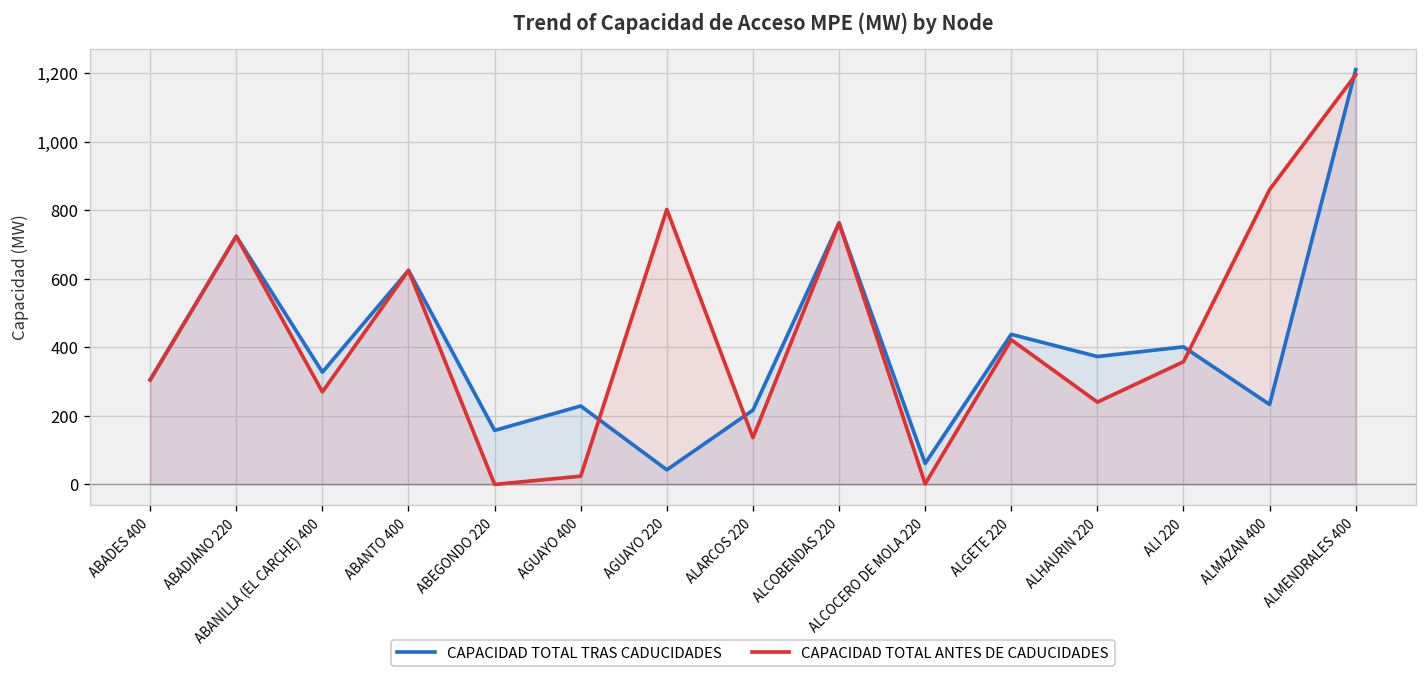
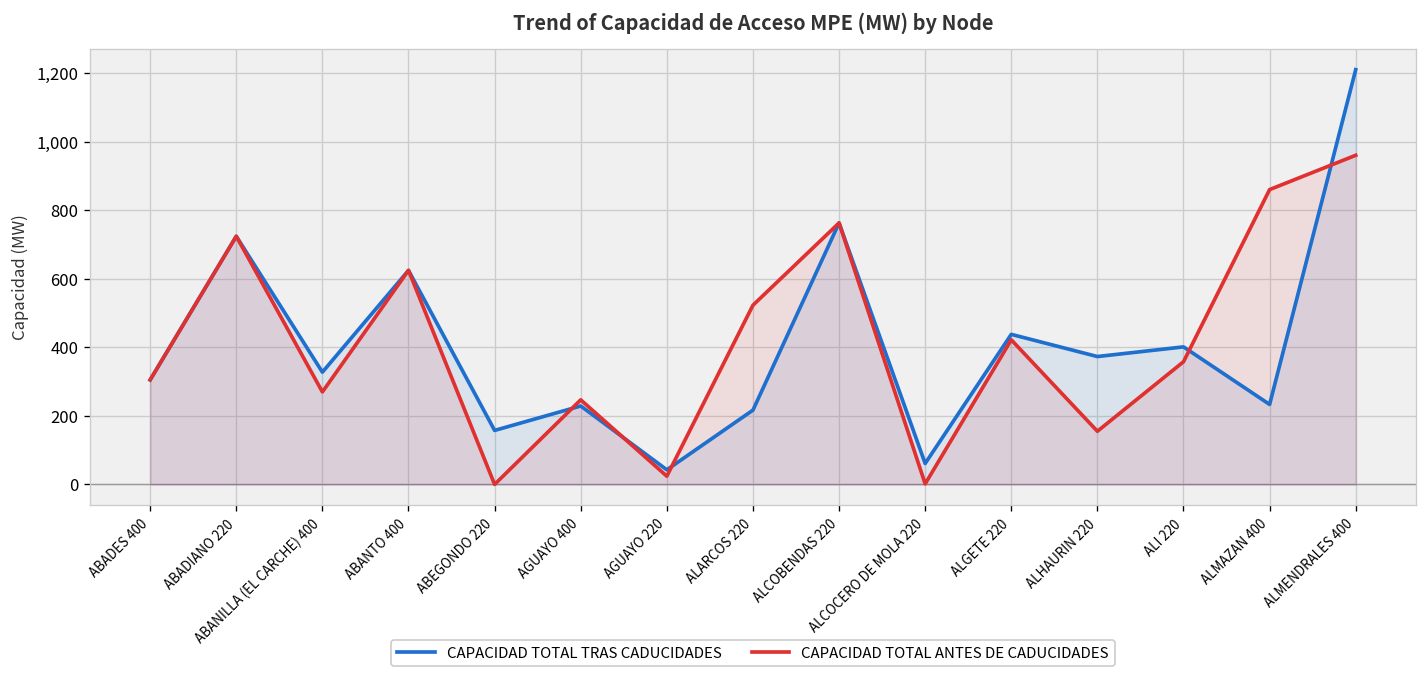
  {
    "CAPACIDAD TOTAL TRAS CADUCIDADES": {
      "ABANILLA (EL CARCHE) 400": "330",
      "ABEGONDO 220": "160",
      "AGUAYO 400": "230",
      "AGUAYO 220": "40",
      "ALARCOS 220": "220",
      "ALCOCERO DE MOLA 220": "60",
      "ALGETE 220": "440",
      "ALHAURIN 220": "370",
      "ALI 220": "400",
      "ALMAZAN 400": "230",
      "ALMENDRALES 400": "1,210"
    },
    "CAPACIDAD TOTAL ANTES DE CADUCIDADES": {
      "ABANILLA (EL CARCHE) 400": "270",
      "ABEGONDO 220": "0",
-     "AGUAYO 400": "20",
-     "AGUAYO 220": "800",
-     "ALARCOS 220": "140",
+     "AGUAYO 400": "250",
+     "AGUAYO 220": "20",
+     "ALARCOS 220": "520",
      "ALCOCERO DE MOLA 220": "0",
      "ALGETE 220": "420",
-     "ALHAURIN 220": "240",
+     "ALHAURIN 220": "160",
      "ALI 220": "360",
      "ALMAZAN 400": "860",
-     "ALMENDRALES 400": "1,200"
+     "ALMENDRALES 400": "960"
    }
  }
